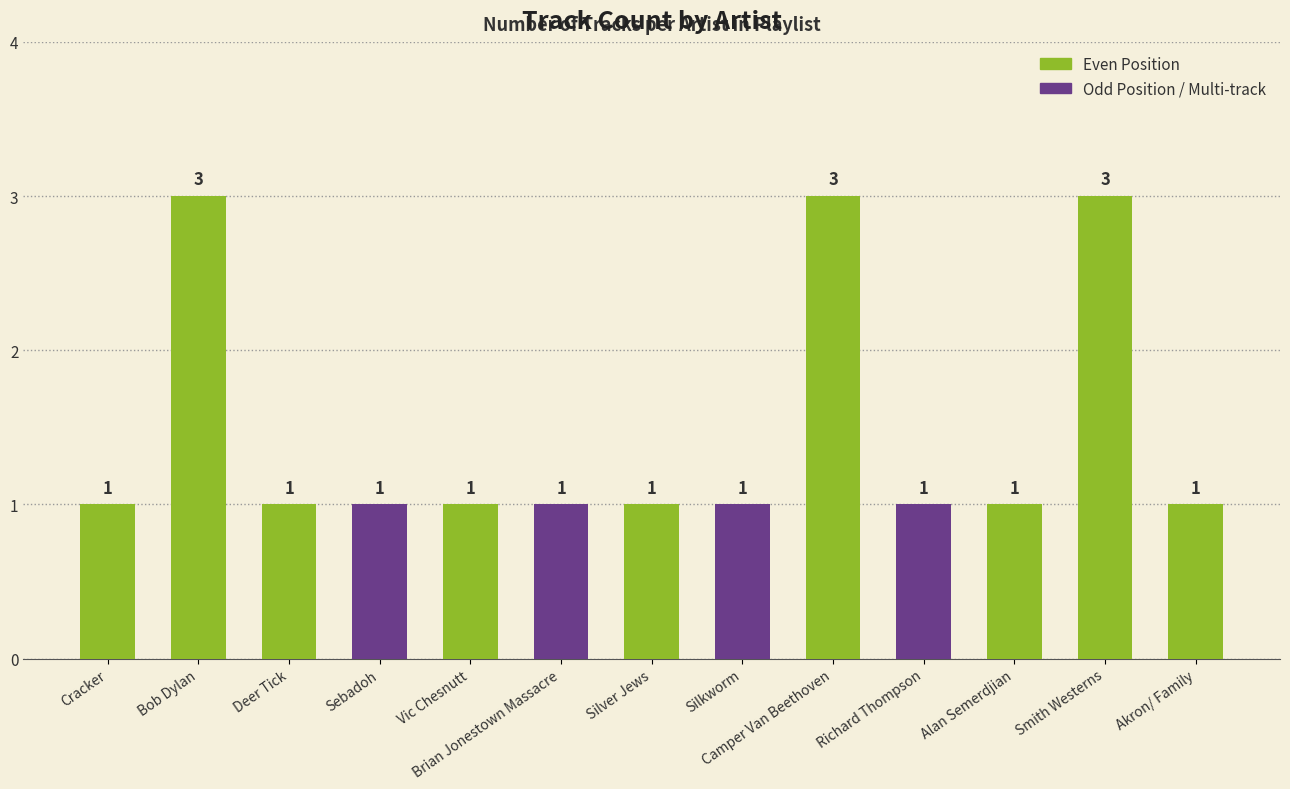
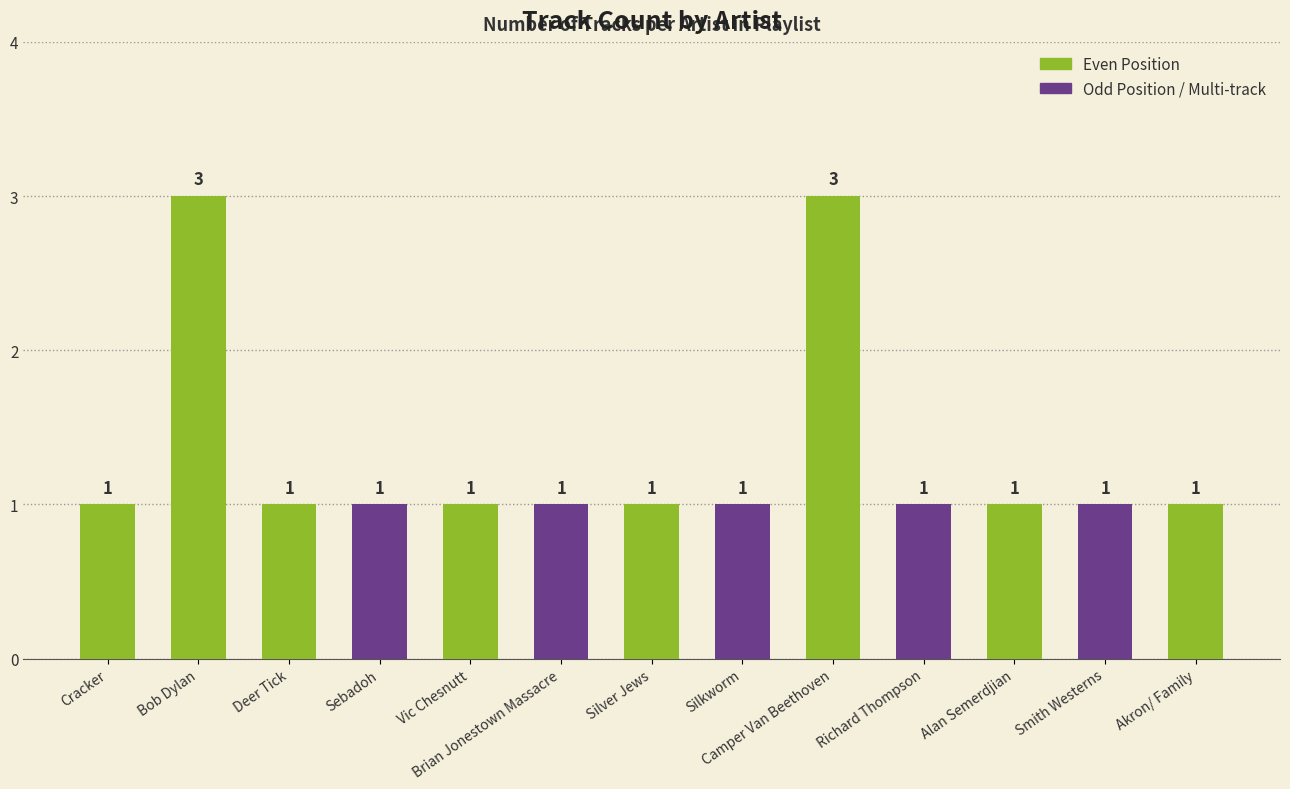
  {
    "Cracker": 1,
    "Bob Dylan": 3,
    "Deer Tick": 1,
    "Sebadoh": 1,
    "Vic Chesnutt": 1,
    "Brian Jonestown Massacre": 1,
    "Silver Jews": 1,
    "Silkworm": 1,
    "Camper Van Beethoven": 3,
    "Richard Thompson": 1,
    "Alan Semerdjian": 1,
-   "Smith Westerns": 3,
+   "Smith Westerns": 1,
    "Akron/ Family": 1
  }
